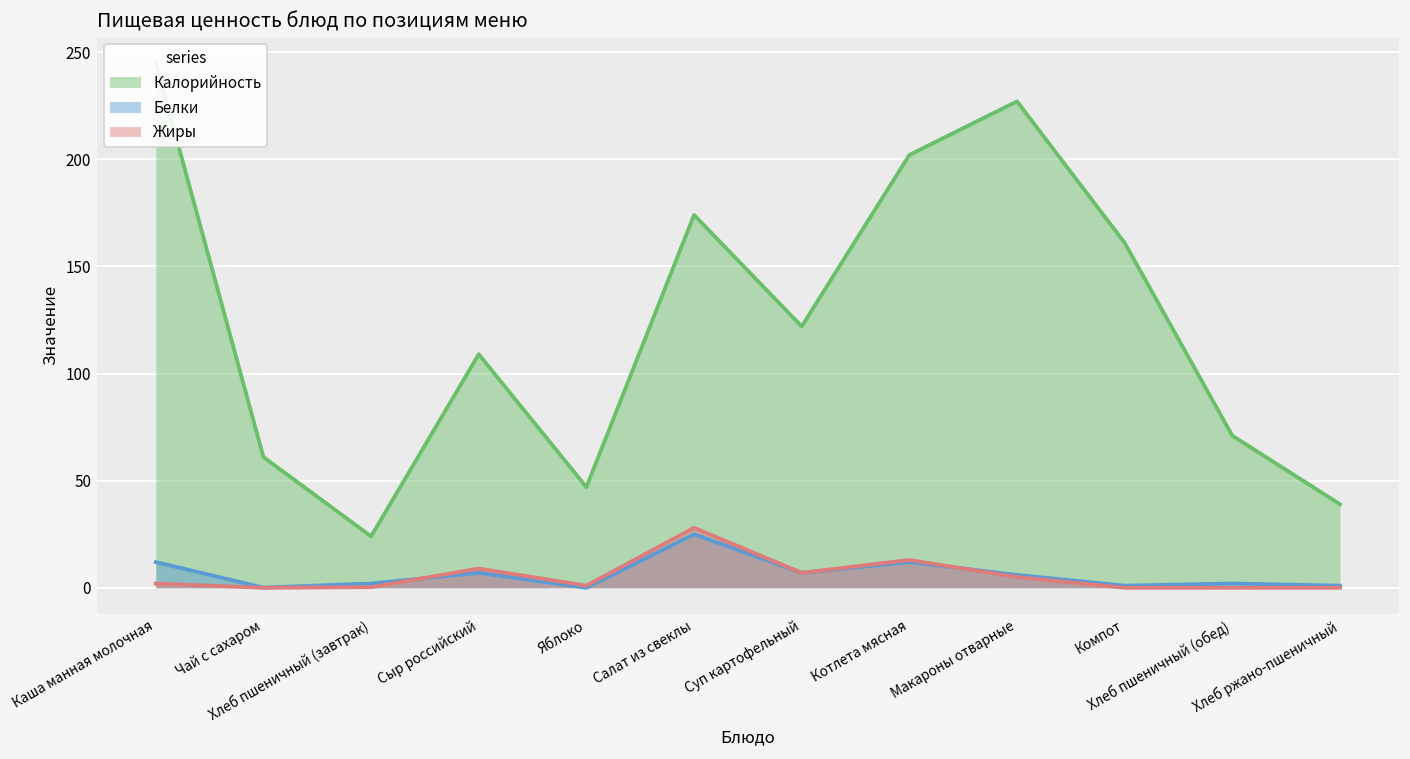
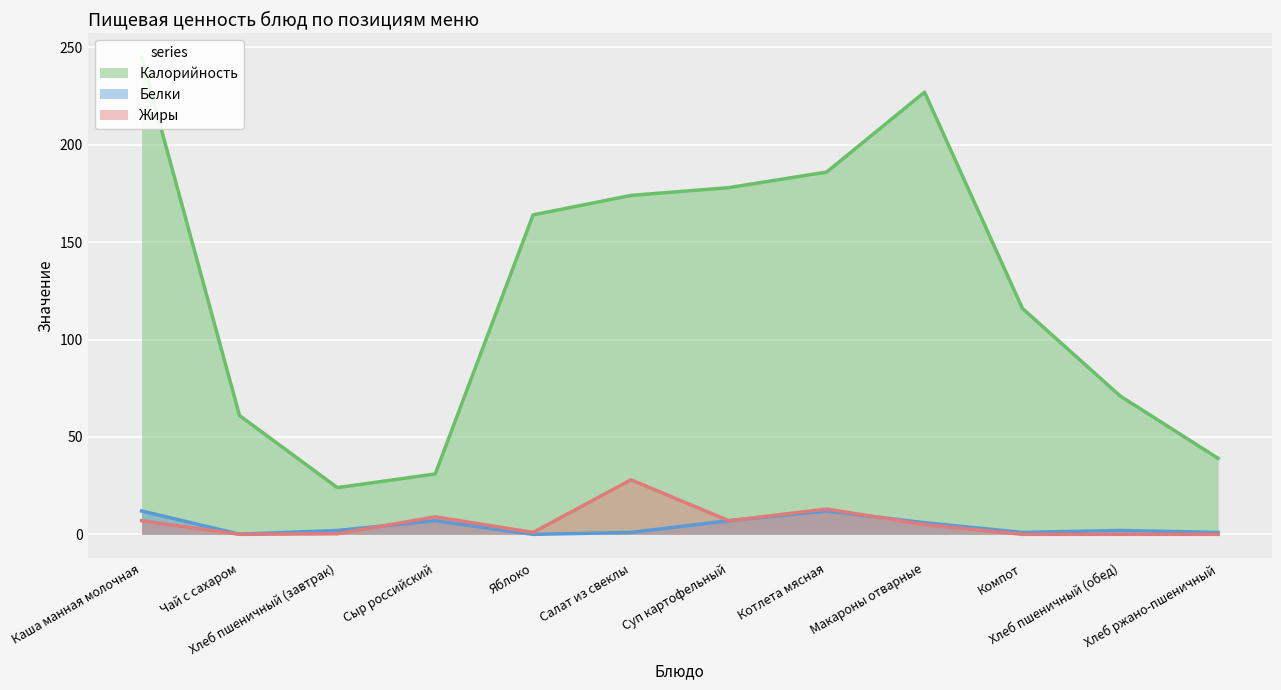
  {
    "Калорийность": {
      "Чай с сахаром": 61,
      "Хлеб пшеничный (завтрак)": 24,
-     "Сыр российский": 109,
-     "Яблоко": 47,
+     "Сыр российский": 31,
+     "Яблоко": 164,
      "Салат из свеклы": 174,
-     "Суп картофельный": 122,
-     "Котлета мясная": 202,
+     "Суп картофельный": 178,
+     "Котлета мясная": 186,
      "Макароны отварные": 227,
-     "Компот": 161,
+     "Компот": 116,
      "Хлеб пшеничный (обед)": 71,
      "Хлеб ржано-пшеничный": 39
    },
    "Белки": {
      "Каша манная молочная": 12,
      "Хлеб пшеничный (завтрак)": 2,
      "Сыр российский": 7,
-     "Салат из свеклы": 25,
+     "Салат из свеклы": 1,
      "Хлеб пшеничный (обед)": 2
    },
    "Жиры": {
-     "Каша манная молочная": 2,
+     "Каша манная молочная": 7,
      "Хлеб пшеничный (завтрак)": 0,
      "Сыр российский": 9,
      "Салат из свеклы": 28,
      "Хлеб пшеничный (обед)": 0
    }
  }
